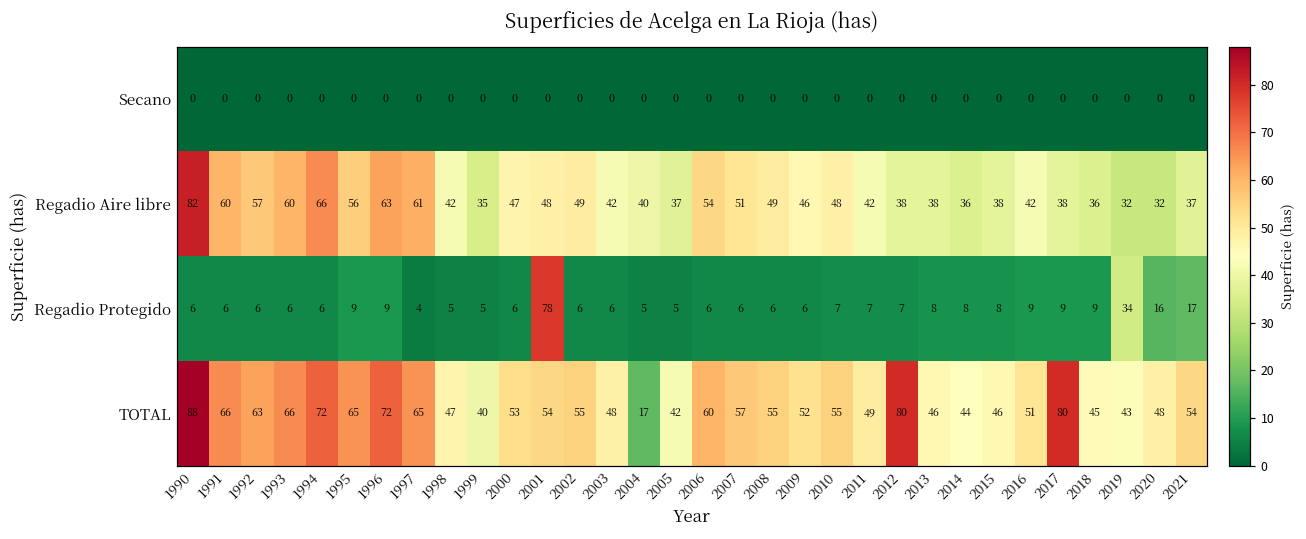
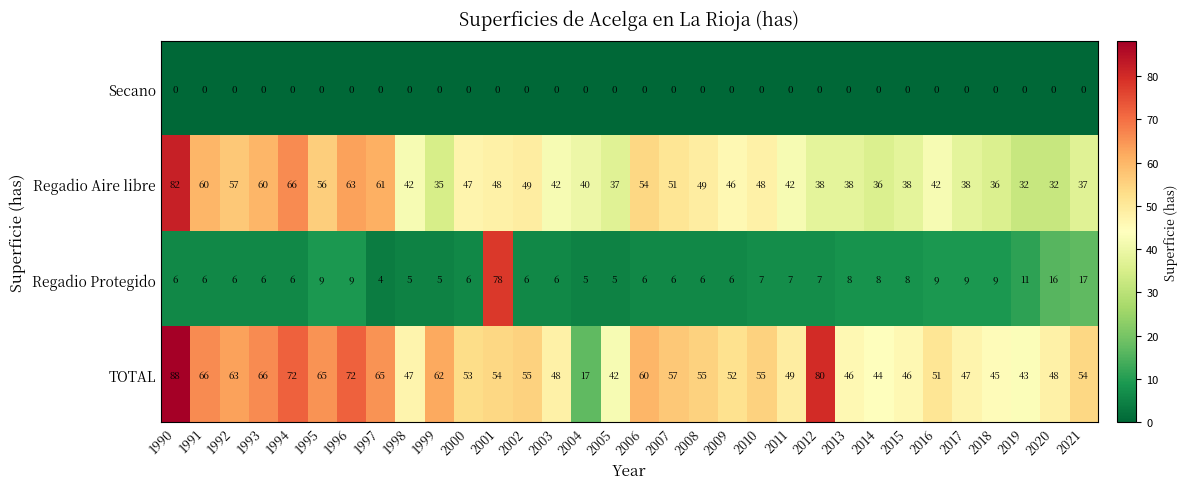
  {
    "Secano": {
      "1990": 0,
      "1991": 0,
      "1992": 0,
      "1993": 0,
      "1994": 0,
      "1995": 0,
      "1996": 0,
      "1997": 0,
      "1998": 0,
      "1999": 0,
      "2000": 0,
      "2001": 0,
      "2002": 0,
      "2003": 0,
      "2004": 0,
      "2005": 0,
      "2006": 0,
      "2007": 0,
      "2008": 0,
      "2009": 0,
      "2010": 0,
      "2011": 0,
      "2012": 0,
      "2013": 0,
      "2014": 0,
      "2015": 0,
      "2016": 0,
      "2017": 0,
      "2018": 0,
      "2019": 0,
      "2020": 0,
      "2021": 0
    },
    "Regadio Aire libre": {
      "1990": 82,
      "1991": 60,
      "1992": 57,
      "1993": 60,
      "1994": 66,
      "1995": 56,
      "1996": 63,
      "1997": 61,
      "1998": 42,
      "1999": 35,
      "2000": 47,
      "2001": 48,
      "2002": 49,
      "2003": 42,
      "2004": 40,
      "2005": 37,
      "2006": 54,
      "2007": 51,
      "2008": 49,
      "2009": 46,
      "2010": 48,
      "2011": 42,
      "2012": 38,
      "2013": 38,
      "2014": 36,
      "2015": 38,
      "2016": 42,
      "2017": 38,
      "2018": 36,
      "2019": 32,
      "2020": 32,
      "2021": 37
    },
    "Regadio Protegido": {
      "1990": 6,
      "1991": 6,
      "1992": 6,
      "1993": 6,
      "1994": 6,
      "1995": 9,
      "1996": 9,
      "1997": 4,
      "1998": 5,
      "1999": 5,
      "2000": 6,
      "2001": 78,
      "2002": 6,
      "2003": 6,
      "2004": 5,
      "2005": 5,
      "2006": 6,
      "2007": 6,
      "2008": 6,
      "2009": 6,
      "2010": 7,
      "2011": 7,
      "2012": 7,
      "2013": 8,
      "2014": 8,
      "2015": 8,
      "2016": 9,
      "2017": 9,
      "2018": 9,
-     "2019": 34,
+     "2019": 11,
      "2020": 16,
      "2021": 17
    },
    "TOTAL": {
      "1990": 88,
      "1991": 66,
      "1992": 63,
      "1993": 66,
      "1994": 72,
      "1995": 65,
      "1996": 72,
      "1997": 65,
      "1998": 47,
-     "1999": 40,
+     "1999": 62,
      "2000": 53,
      "2001": 54,
      "2002": 55,
      "2003": 48,
      "2004": 17,
      "2005": 42,
      "2006": 60,
      "2007": 57,
      "2008": 55,
      "2009": 52,
      "2010": 55,
      "2011": 49,
      "2012": 80,
      "2013": 46,
      "2014": 44,
      "2015": 46,
      "2016": 51,
-     "2017": 80,
+     "2017": 47,
      "2018": 45,
      "2019": 43,
      "2020": 48,
      "2021": 54
    }
  }
